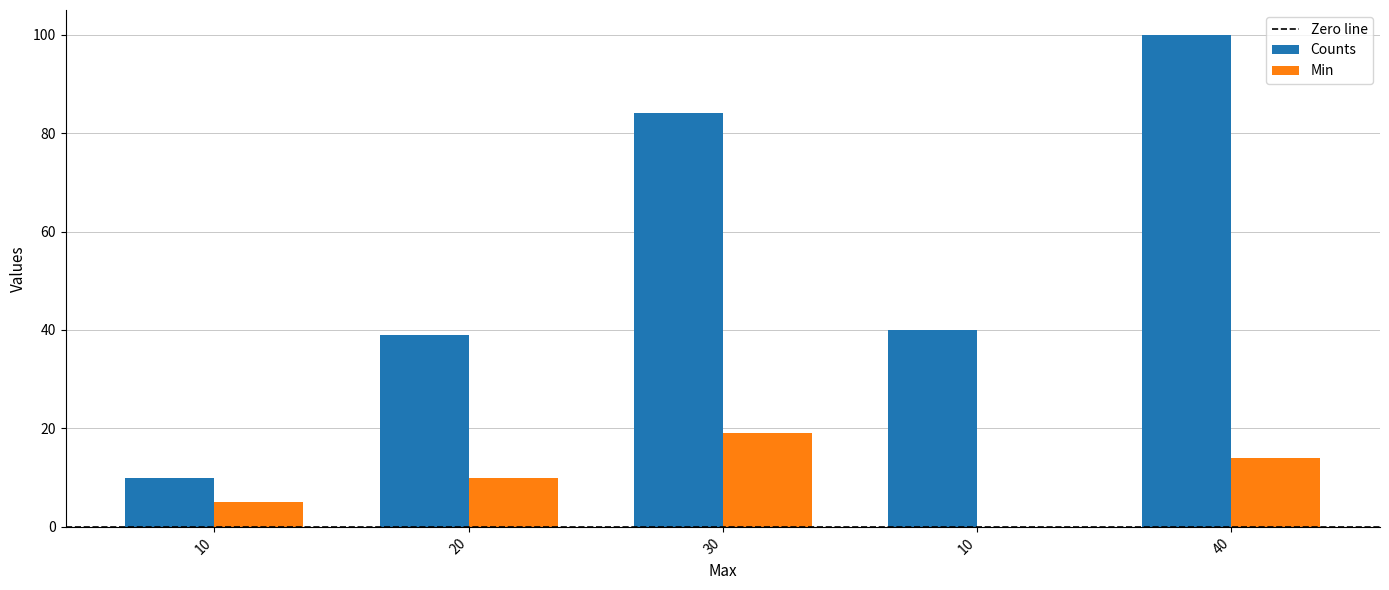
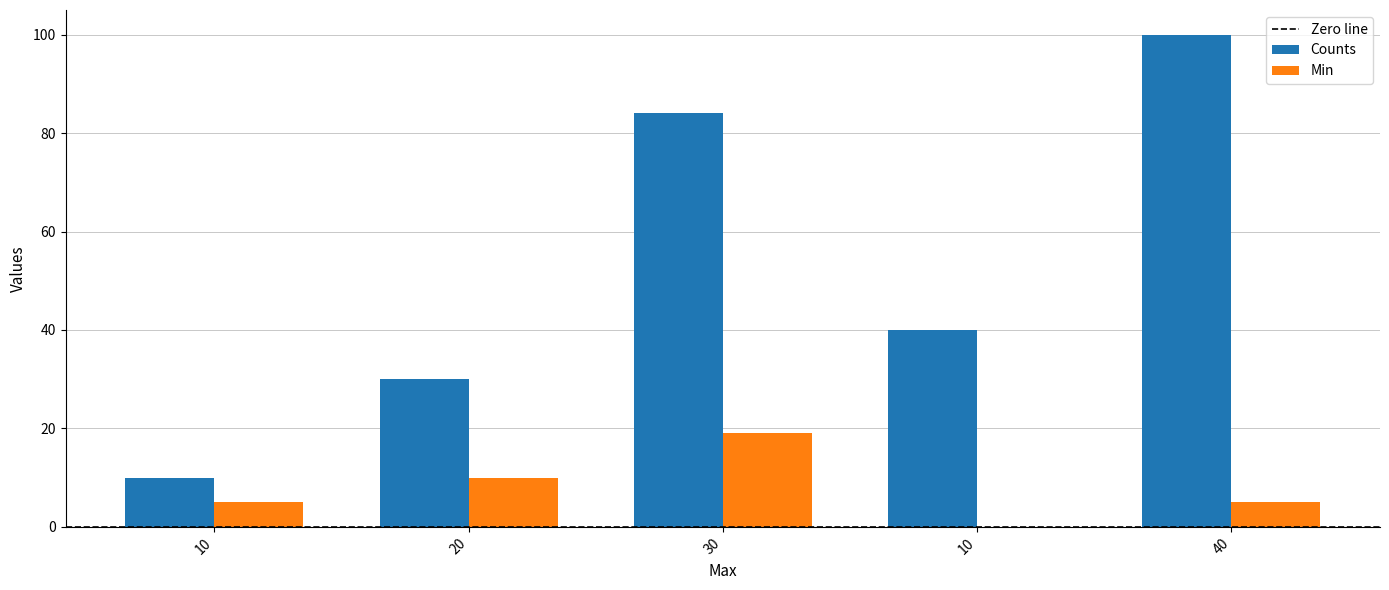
  {
    "Counts": {
-     "20": 39,
+     "20": 30,
      "30": 84,
      "40": 100
    },
    "Min": {
      "20": 10,
      "30": 19,
-     "40": 14
+     "40": 5
    }
  }
